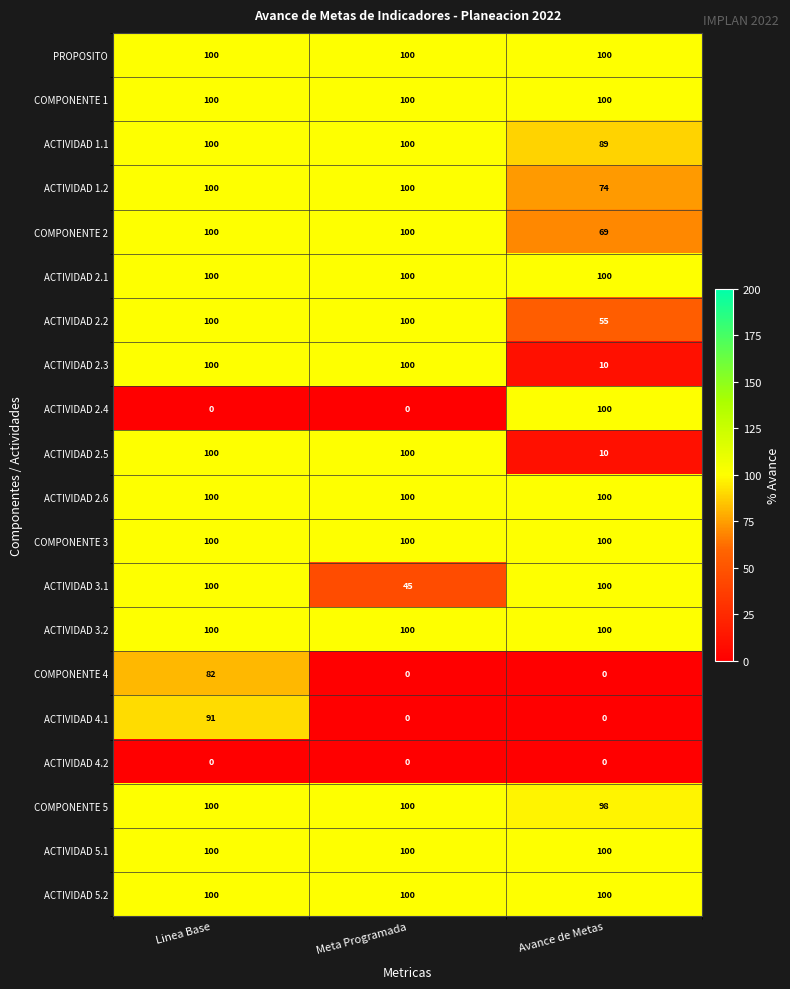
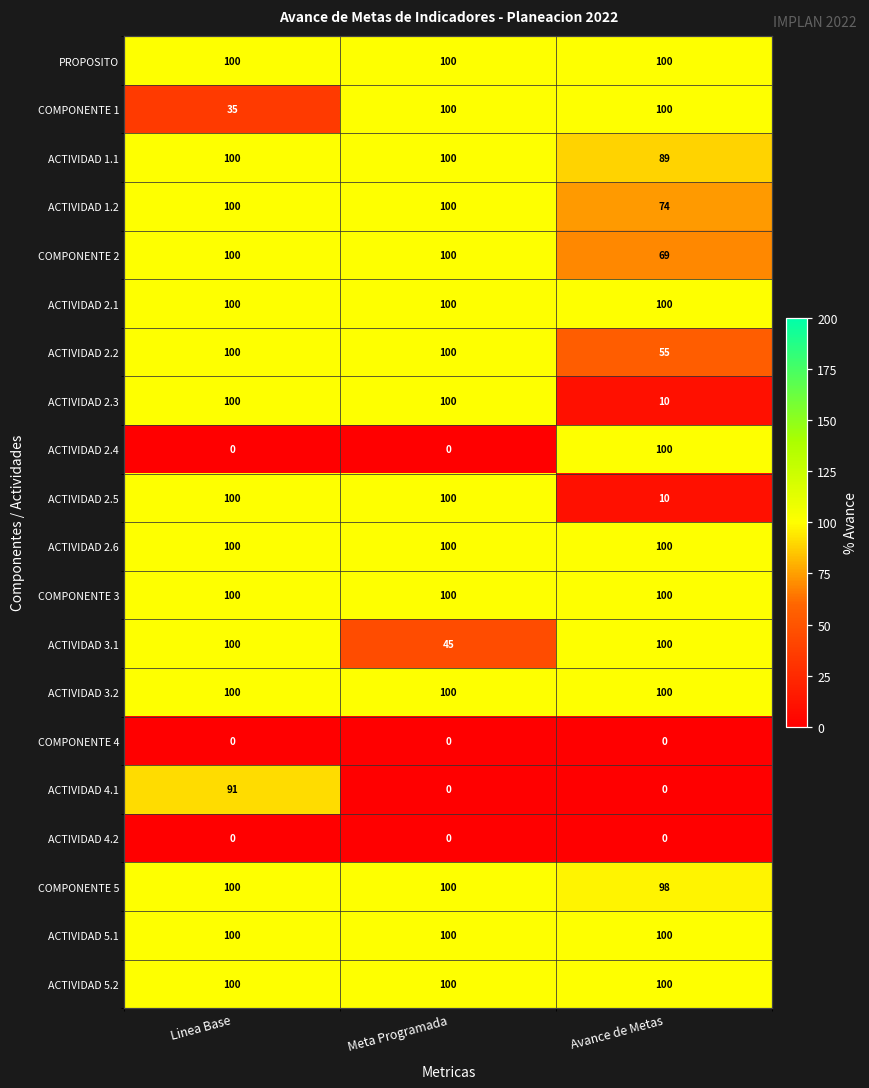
  {
    "PROPOSITO": {
      "Linea Base": 100,
      "Meta Programada": 100,
      "Avance de Metas": 100
    },
    "COMPONENTE 1": {
-     "Linea Base": 100,
+     "Linea Base": 35,
      "Meta Programada": 100,
      "Avance de Metas": 100
    },
    "ACTIVIDAD 1.1": {
      "Linea Base": 100,
      "Meta Programada": 100,
      "Avance de Metas": 89
    },
    "ACTIVIDAD 1.2": {
      "Linea Base": 100,
      "Meta Programada": 100,
      "Avance de Metas": 74
    },
    "COMPONENTE 2": {
      "Linea Base": 100,
      "Meta Programada": 100,
      "Avance de Metas": 69
    },
    "ACTIVIDAD 2.1": {
      "Linea Base": 100,
      "Meta Programada": 100,
      "Avance de Metas": 100
    },
    "ACTIVIDAD 2.2": {
      "Linea Base": 100,
      "Meta Programada": 100,
      "Avance de Metas": 55
    },
    "ACTIVIDAD 2.3": {
      "Linea Base": 100,
      "Meta Programada": 100,
      "Avance de Metas": 10
    },
    "ACTIVIDAD 2.4": {
      "Linea Base": 0,
      "Meta Programada": 0,
      "Avance de Metas": 100
    },
    "ACTIVIDAD 2.5": {
      "Linea Base": 100,
      "Meta Programada": 100,
      "Avance de Metas": 10
    },
    "ACTIVIDAD 2.6": {
      "Linea Base": 100,
      "Meta Programada": 100,
      "Avance de Metas": 100
    },
    "COMPONENTE 3": {
      "Linea Base": 100,
      "Meta Programada": 100,
      "Avance de Metas": 100
    },
    "ACTIVIDAD 3.1": {
      "Linea Base": 100,
      "Meta Programada": 45,
      "Avance de Metas": 100
    },
    "ACTIVIDAD 3.2": {
      "Linea Base": 100,
      "Meta Programada": 100,
      "Avance de Metas": 100
    },
    "COMPONENTE 4": {
-     "Linea Base": 82,
+     "Linea Base": 0,
      "Meta Programada": 0,
      "Avance de Metas": 0
    },
    "ACTIVIDAD 4.1": {
      "Linea Base": 91,
      "Meta Programada": 0,
      "Avance de Metas": 0
    },
    "ACTIVIDAD 4.2": {
      "Linea Base": 0,
      "Meta Programada": 0,
      "Avance de Metas": 0
    },
    "COMPONENTE 5": {
      "Linea Base": 100,
      "Meta Programada": 100,
      "Avance de Metas": 98
    },
    "ACTIVIDAD 5.1": {
      "Linea Base": 100,
      "Meta Programada": 100,
      "Avance de Metas": 100
    },
    "ACTIVIDAD 5.2": {
      "Linea Base": 100,
      "Meta Programada": 100,
      "Avance de Metas": 100
    }
  }
